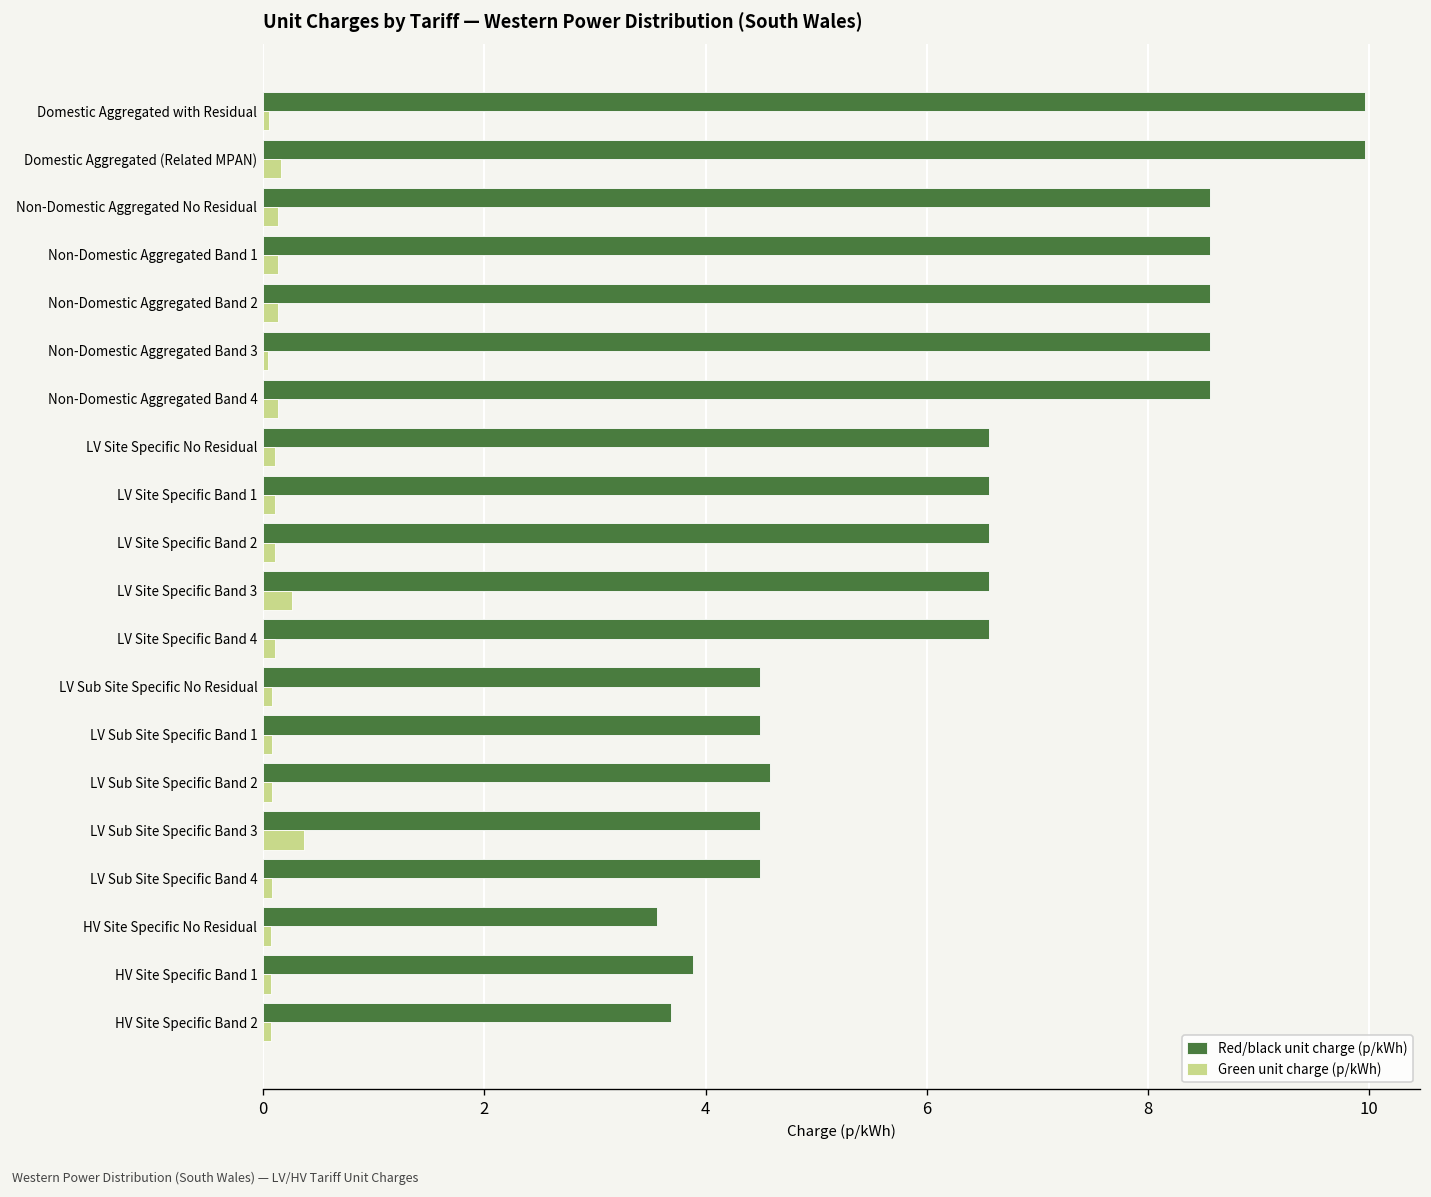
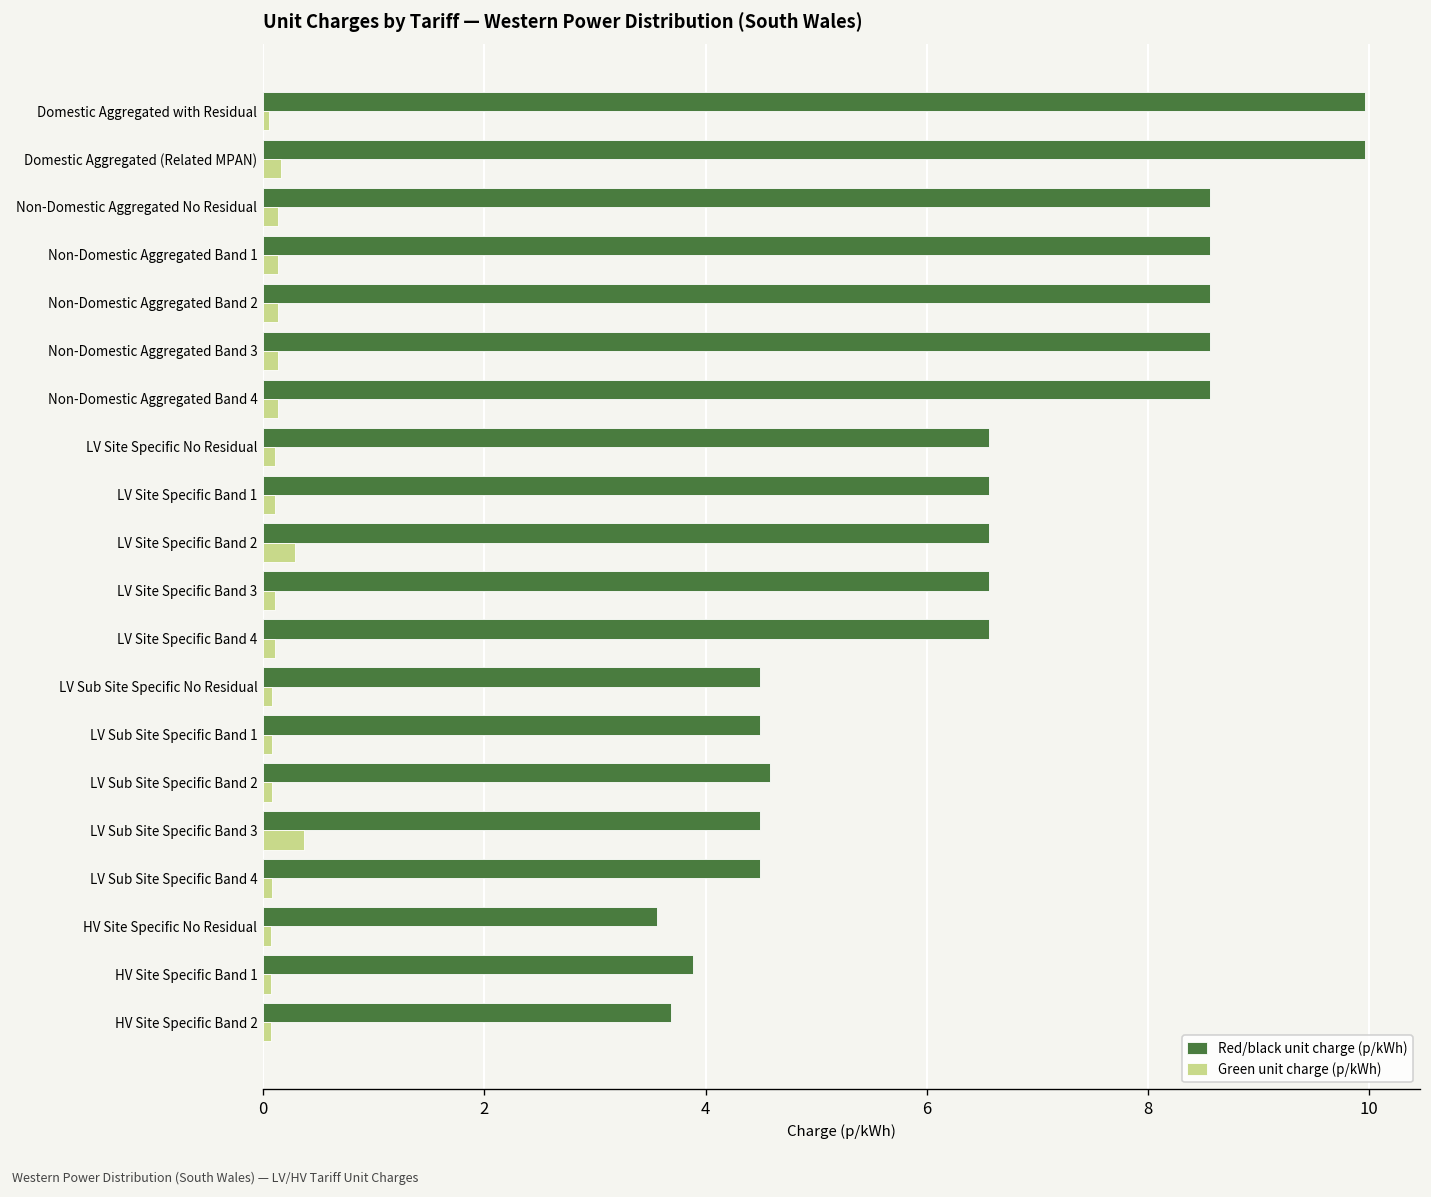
  {
    "Red/black unit charge (p/kWh)": {
      "Domestic Aggregated with Residual": 10.0,
      "Domestic Aggregated (Related MPAN)": 10.0,
      "Non-Domestic Aggregated No Residual": 8.6,
      "Non-Domestic Aggregated Band 1": 8.6,
      "Non-Domestic Aggregated Band 2": 8.6,
      "Non-Domestic Aggregated Band 3": 8.6,
      "Non-Domestic Aggregated Band 4": 8.6,
      "LV Site Specific No Residual": 6.6,
      "LV Site Specific Band 1": 6.6,
      "LV Site Specific Band 2": 6.6,
      "LV Site Specific Band 3": 6.6,
      "LV Site Specific Band 4": 6.6,
      "LV Sub Site Specific No Residual": 4.5,
      "LV Sub Site Specific Band 1": 4.5,
      "LV Sub Site Specific Band 2": 4.6,
      "LV Sub Site Specific Band 3": 4.5,
      "LV Sub Site Specific Band 4": 4.5,
      "HV Site Specific No Residual": 3.6,
      "HV Site Specific Band 1": 3.9,
      "HV Site Specific Band 2": 3.7
    },
    "Green unit charge (p/kWh)": {
      "Domestic Aggregated with Residual": 0.1,
      "Domestic Aggregated (Related MPAN)": 0.2,
      "Non-Domestic Aggregated No Residual": 0.1,
      "Non-Domestic Aggregated Band 1": 0.1,
      "Non-Domestic Aggregated Band 2": 0.1,
-     "Non-Domestic Aggregated Band 3": 0.0,
+     "Non-Domestic Aggregated Band 3": 0.1,
      "Non-Domestic Aggregated Band 4": 0.1,
      "LV Site Specific No Residual": 0.1,
      "LV Site Specific Band 1": 0.1,
-     "LV Site Specific Band 2": 0.1,
-     "LV Site Specific Band 3": 0.3,
+     "LV Site Specific Band 2": 0.3,
+     "LV Site Specific Band 3": 0.1,
      "LV Site Specific Band 4": 0.1,
      "LV Sub Site Specific No Residual": 0.1,
      "LV Sub Site Specific Band 1": 0.1,
      "LV Sub Site Specific Band 2": 0.1,
      "LV Sub Site Specific Band 3": 0.4,
      "LV Sub Site Specific Band 4": 0.1,
      "HV Site Specific No Residual": 0.1,
      "HV Site Specific Band 1": 0.1,
      "HV Site Specific Band 2": 0.1
    }
  }
